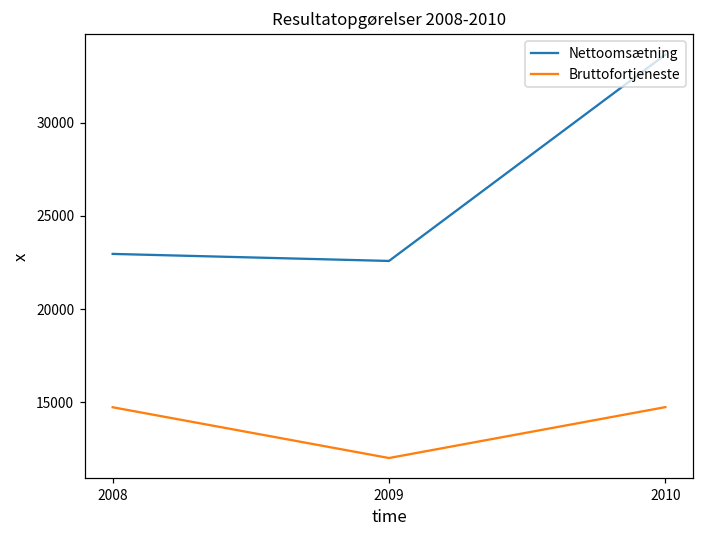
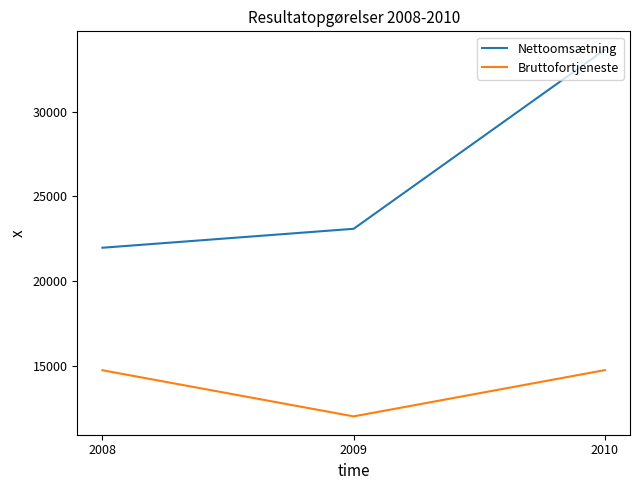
  {
    "Nettoomsætning": {
-     "2008": 23000,
-     "2009": 22600
+     "2008": 22000,
+     "2009": 23100
    },
    "Bruttofortjeneste": {
      "2008": 14700,
      "2009": 12000,
      "2010": 14700
    }
  }
